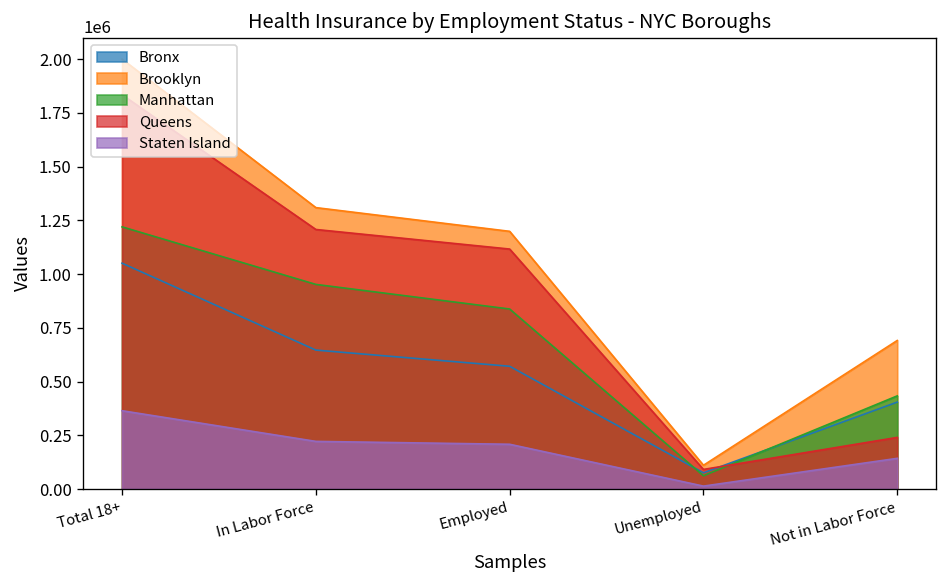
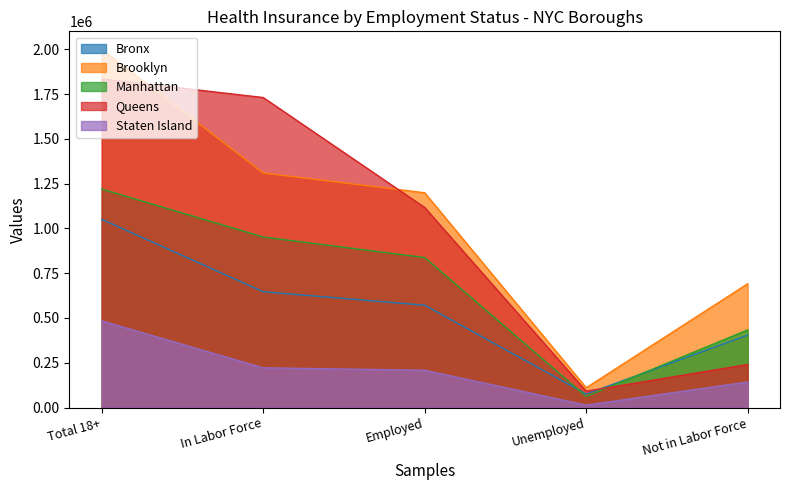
  {
    "Bronx": {
      "Total 18+": 1050000,
      "In Labor Force": 650000,
      "Employed": 570000,
      "Not in Labor Force": 400000
    },
    "Brooklyn": {
      "In Labor Force": 1310000,
      "Employed": 1200000,
      "Unemployed": 110000,
      "Not in Labor Force": 690000
    },
    "Manhattan": {
      "Total 18+": 1220000,
      "In Labor Force": 950000,
      "Employed": 840000,
      "Not in Labor Force": 430000
    },
    "Queens": {
-     "In Labor Force": 1210000,
+     "In Labor Force": 1730000,
      "Employed": 1120000,
      "Unemployed": 90000,
      "Not in Labor Force": 240000
    },
    "Staten Island": {
-     "Total 18+": 360000,
+     "Total 18+": 480000,
      "In Labor Force": 220000,
      "Employed": 210000,
      "Unemployed": 10000,
      "Not in Labor Force": 140000
    }
  }
